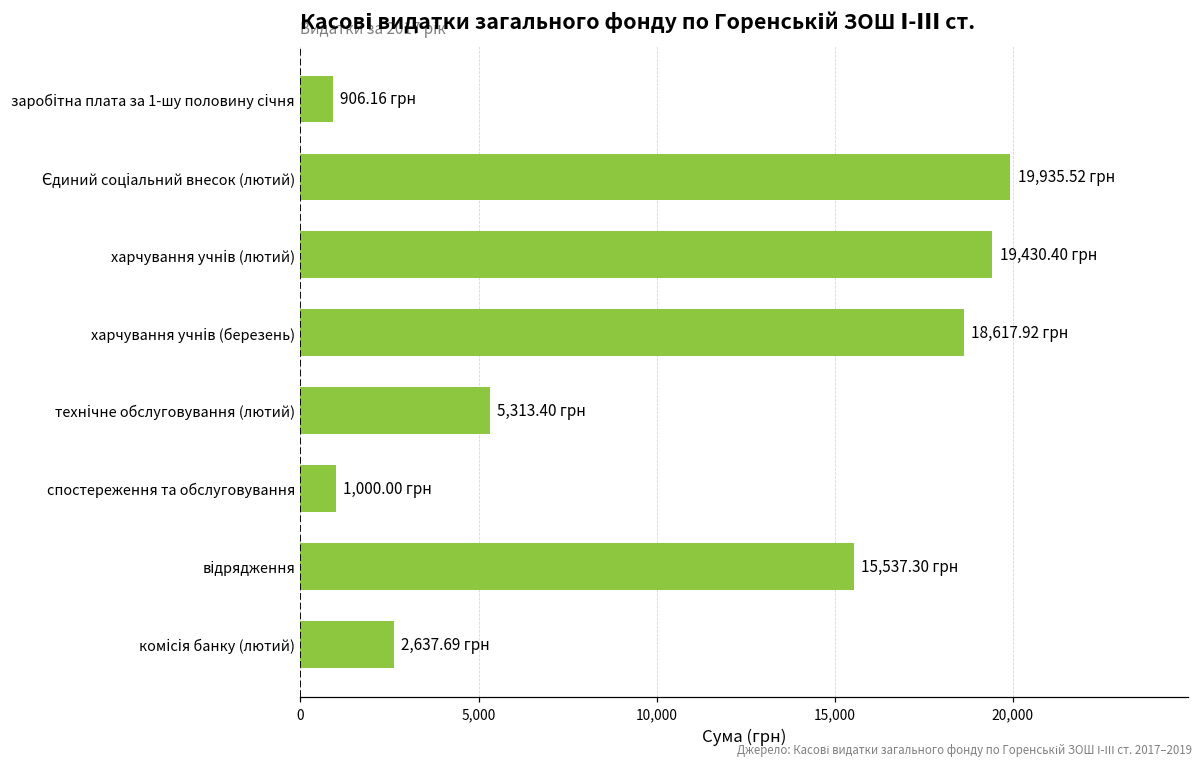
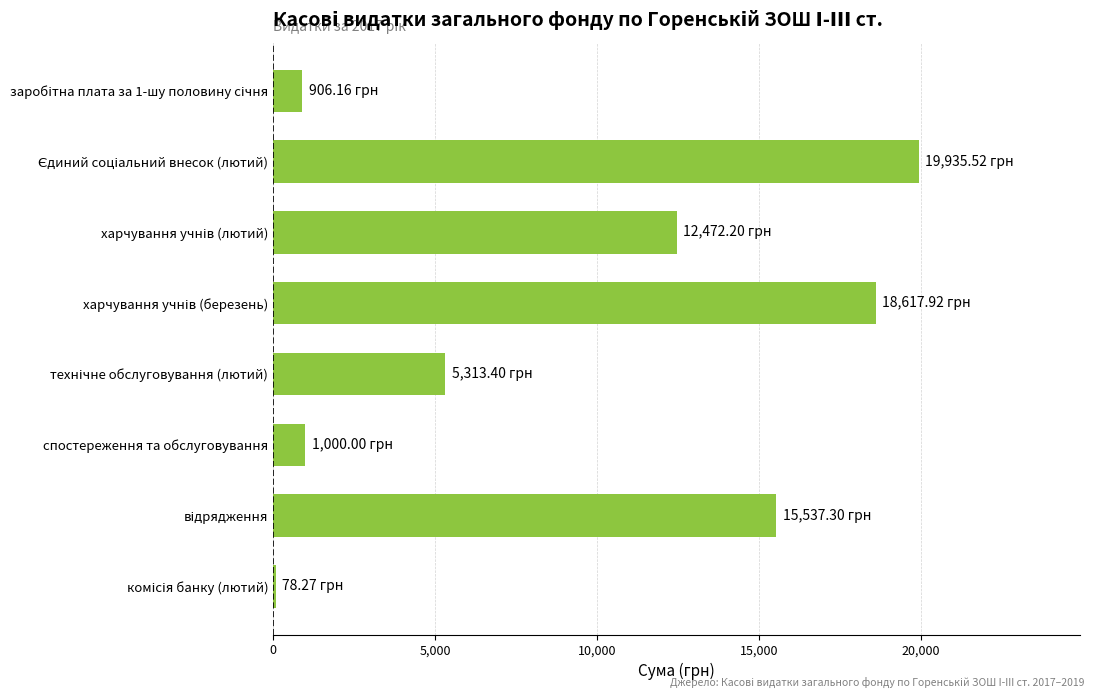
  {
    "заробітна плата за 1-шу половину січня": "906.16",
    "Єдиний соціальний внесок (лютий)": "19,935.52",
-   "харчування учнів (лютий)": "19,430.40",
+   "харчування учнів (лютий)": "12,472.20",
    "харчування учнів (березень)": "18,617.92",
    "технічне обслуговування (лютий)": "5,313.40",
    "спостереження та обслуговування": "1,000.00",
    "відрядження": "15,537.30",
-   "комісія банку (лютий)": "2,637.69"
+   "комісія банку (лютий)": "78.27"
  }
